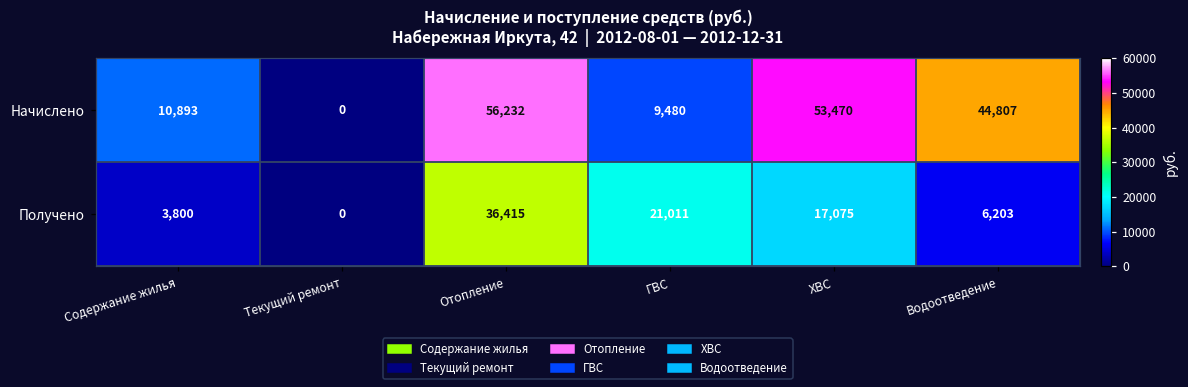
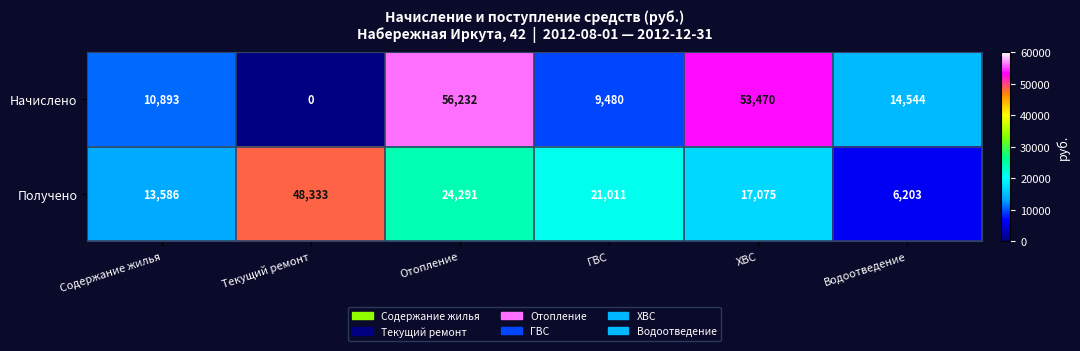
  {
    "Начислено": {
      "Содержание жилья": "10,893",
      "Текущий ремонт": "0",
      "Отопление": "56,232",
      "ГВС": "9,480",
      "ХВС": "53,470",
-     "Водоотведение": "44,807"
+     "Водоотведение": "14,544"
    },
    "Получено": {
-     "Содержание жилья": "3,800",
-     "Текущий ремонт": "0",
-     "Отопление": "36,415",
+     "Содержание жилья": "13,586",
+     "Текущий ремонт": "48,333",
+     "Отопление": "24,291",
      "ГВС": "21,011",
      "ХВС": "17,075",
      "Водоотведение": "6,203"
    }
  }
